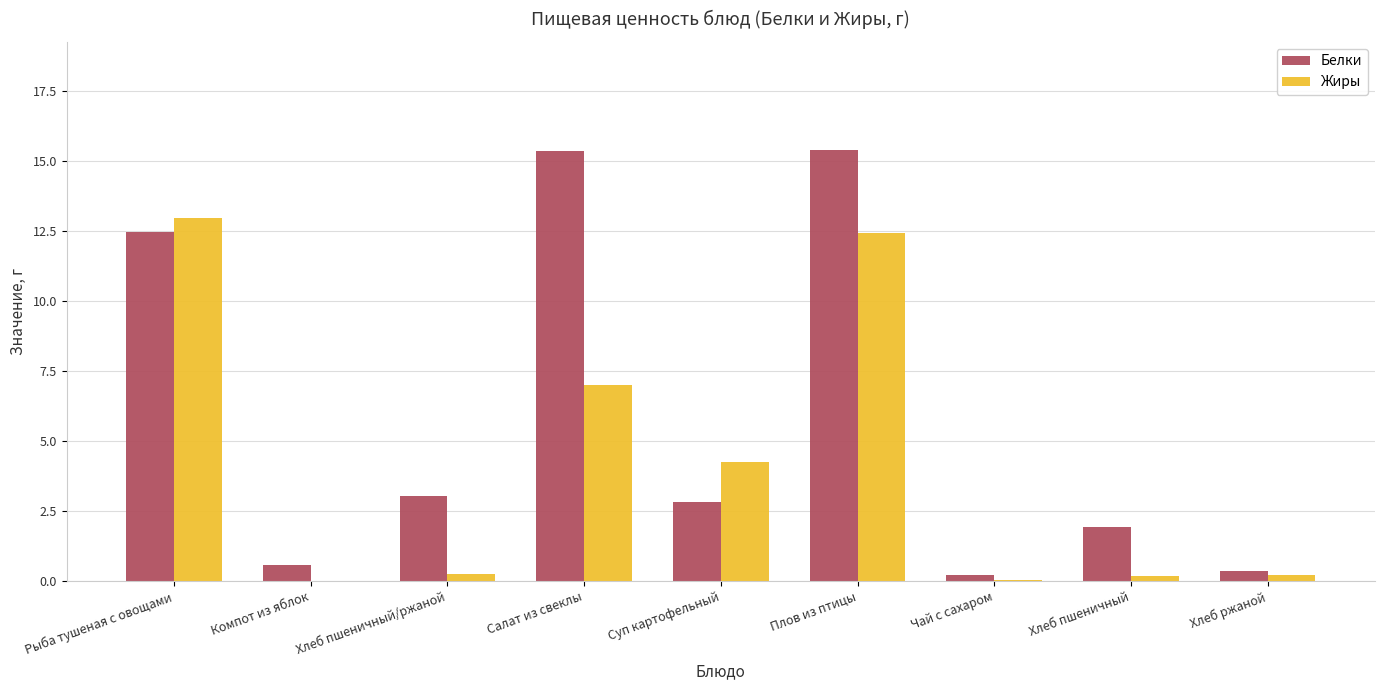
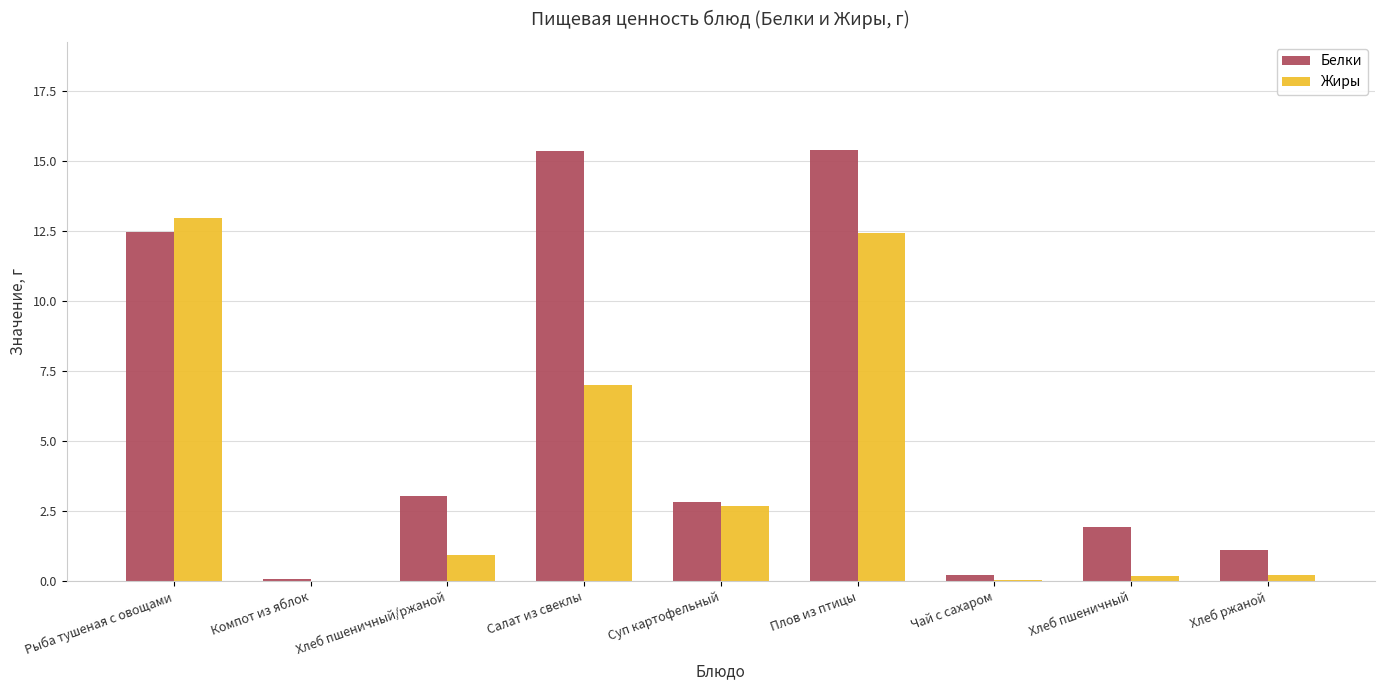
  {
    "Белки": {
      "Рыба тушеная с овощами": 12.5,
-     "Компот из яблок": 0.6,
+     "Компот из яблок": 0.1,
      "Хлеб пшеничный/ржаной": 3.0,
      "Салат из свеклы": 15.4,
      "Суп картофельный": 2.8,
      "Плов из птицы": 15.4,
      "Чай с сахаром": 0.2,
      "Хлеб пшеничный": 1.9,
-     "Хлеб ржаной": 0.3
+     "Хлеб ржаной": 1.1
    },
    "Жиры": {
      "Рыба тушеная с овощами": 13.0,
      "Компот из яблок": 0.0,
-     "Хлеб пшеничный/ржаной": 0.2,
+     "Хлеб пшеничный/ржаной": 0.9,
      "Салат из свеклы": 7.0,
-     "Суп картофельный": 4.2,
+     "Суп картофельный": 2.7,
      "Плов из птицы": 12.4,
      "Хлеб пшеничный": 0.2,
      "Хлеб ржаной": 0.2
    }
  }
